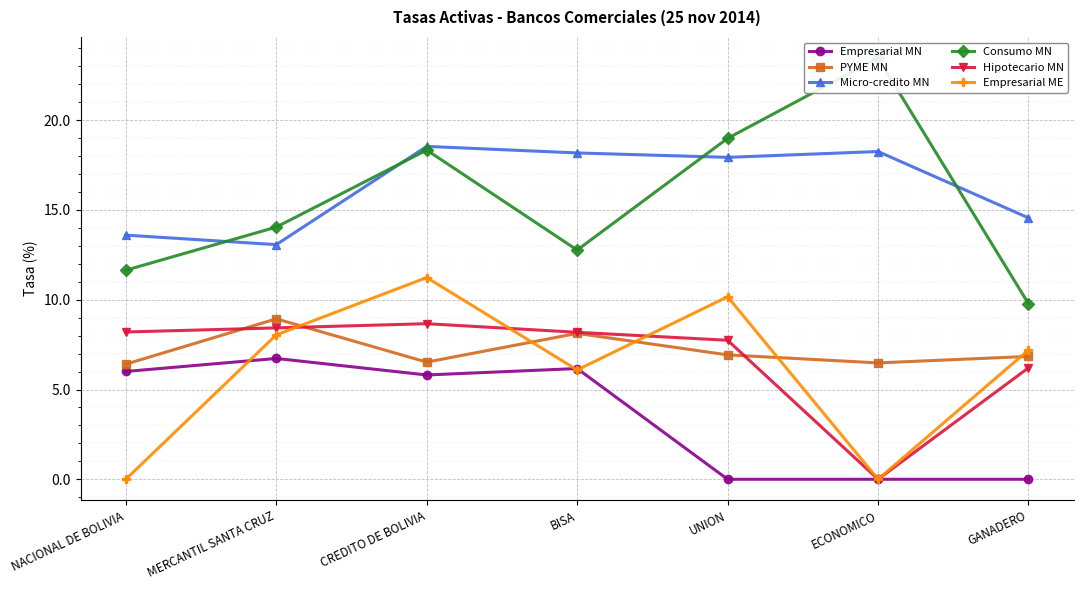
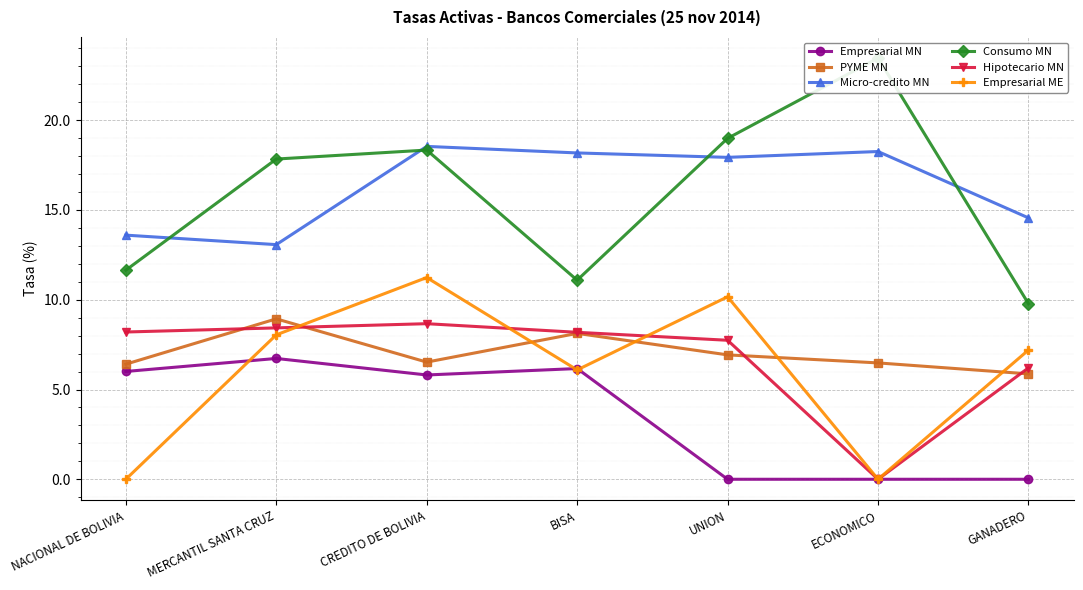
  {
    "Empresarial MN": {
      "NACIONAL DE BOLIVIA": 6.0,
      "MERCANTIL SANTA CRUZ": 6.7,
      "CREDITO DE BOLIVIA": 5.8,
      "UNION": 0.0,
      "GANADERO": 0.0
    },
    "PYME MN": {
      "NACIONAL DE BOLIVIA": 6.4,
      "MERCANTIL SANTA CRUZ": 8.9,
      "CREDITO DE BOLIVIA": 6.5,
      "UNION": 6.9,
      "ECONOMICO": 6.5,
-     "GANADERO": 6.8
+     "GANADERO": 5.9
    },
    "Micro-credito MN": {
      "NACIONAL DE BOLIVIA": 13.6,
      "MERCANTIL SANTA CRUZ": 13.1,
      "CREDITO DE BOLIVIA": 18.5,
      "BISA": 18.2,
      "UNION": 17.9,
      "ECONOMICO": 18.3,
      "GANADERO": 14.6
    },
    "Consumo MN": {
      "NACIONAL DE BOLIVIA": 11.6,
-     "MERCANTIL SANTA CRUZ": 14.0,
+     "MERCANTIL SANTA CRUZ": 17.8,
      "CREDITO DE BOLIVIA": 18.3,
-     "BISA": 12.8,
+     "BISA": 11.1,
      "UNION": 19.0,
      "GANADERO": 9.8
    },
    "Hipotecario MN": {
      "NACIONAL DE BOLIVIA": 8.2,
      "MERCANTIL SANTA CRUZ": 8.4,
      "CREDITO DE BOLIVIA": 8.7,
      "UNION": 7.7,
      "GANADERO": 6.2
    },
    "Empresarial ME": {
      "NACIONAL DE BOLIVIA": 0.0,
      "MERCANTIL SANTA CRUZ": 8.0,
      "CREDITO DE BOLIVIA": 11.2,
      "UNION": 10.2,
      "GANADERO": 7.2
    }
  }
